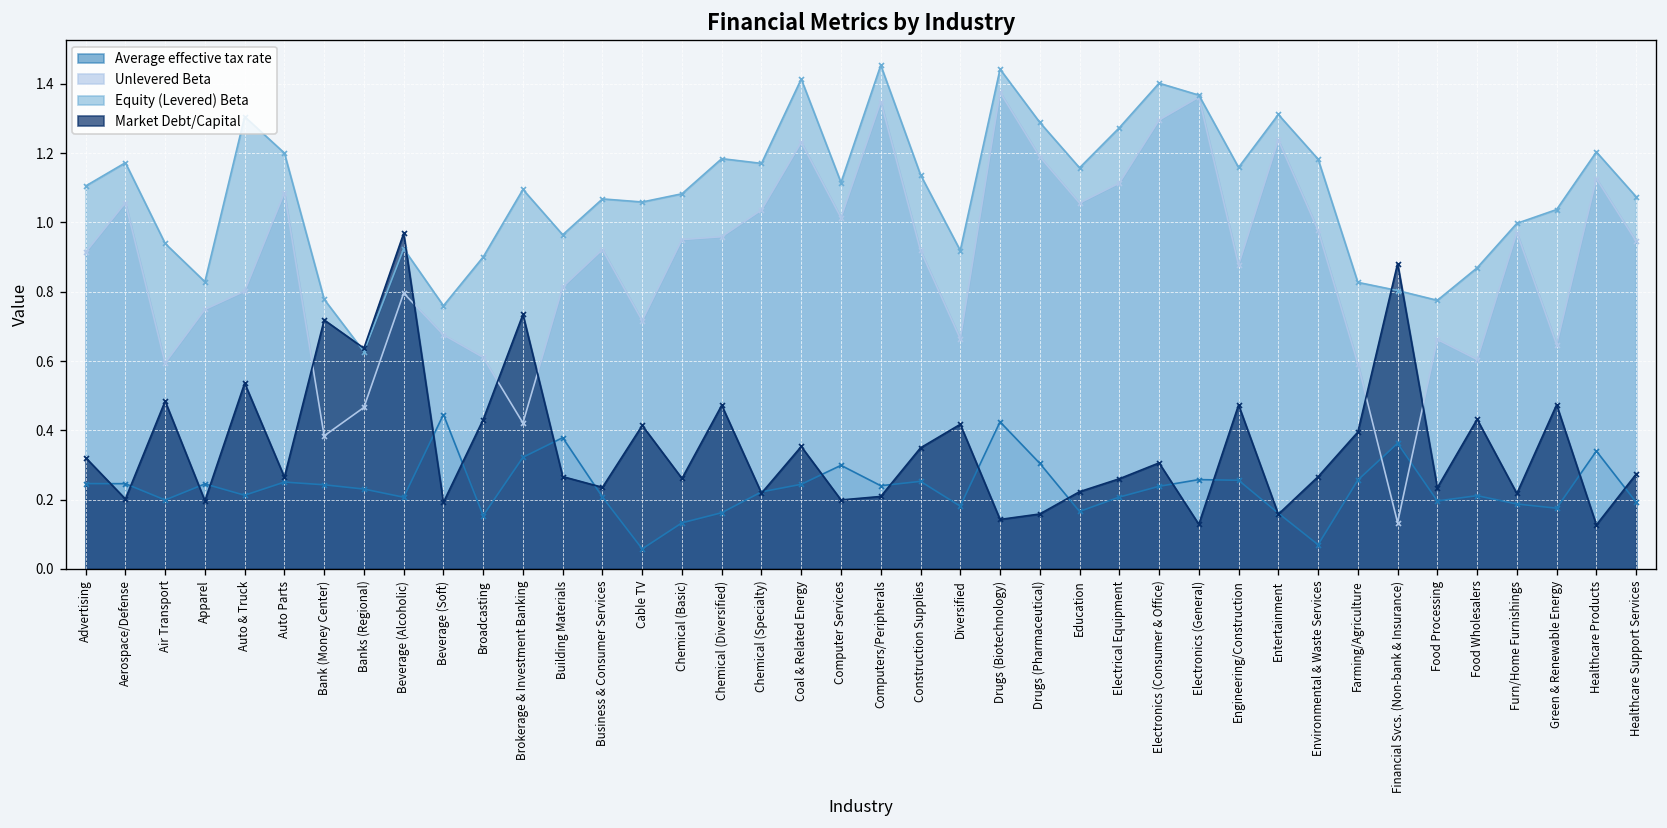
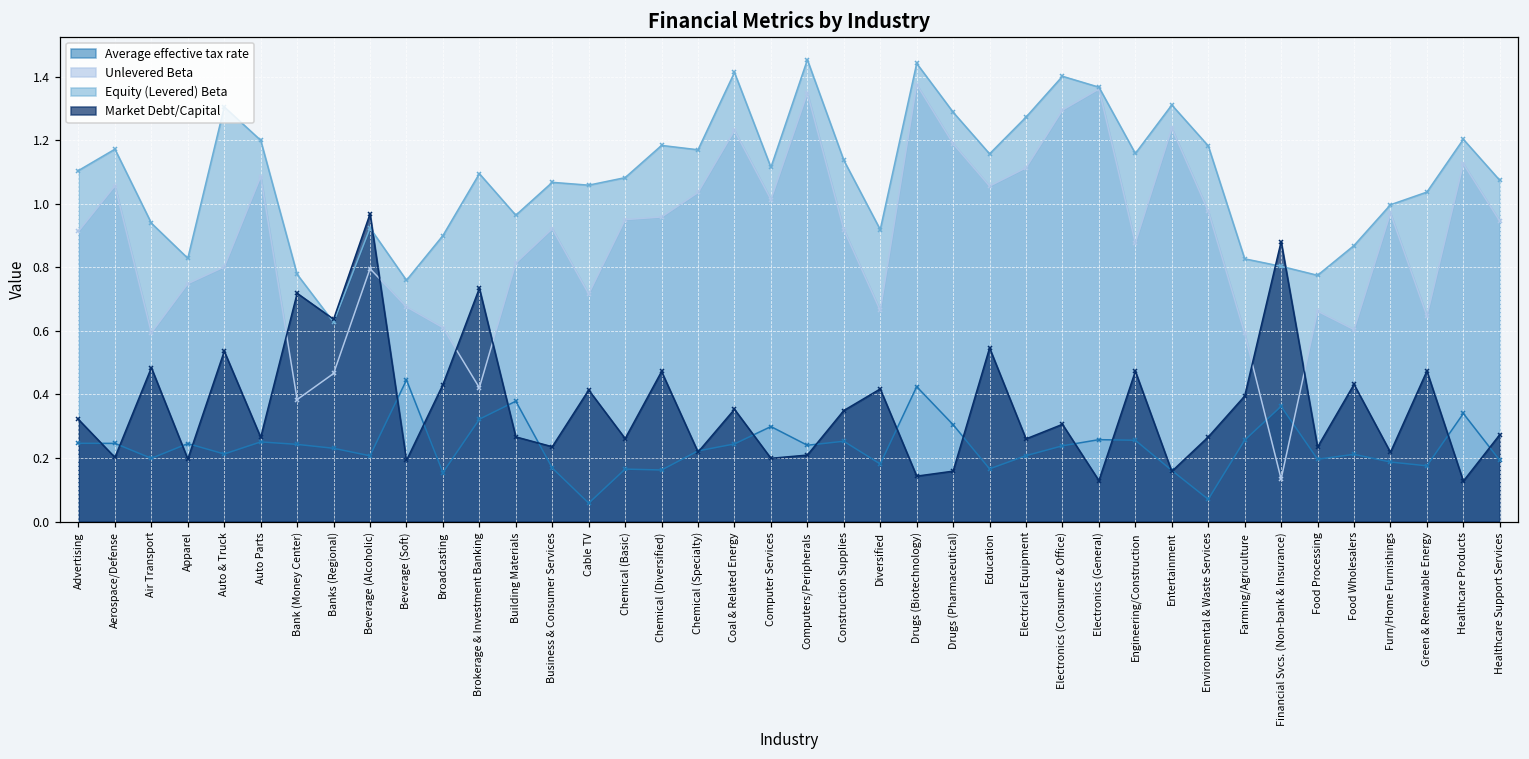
  {
    "Average effective tax rate": {
      "Advertising": 0.25,
      "Aerospace/Defense": 0.25,
      "Air Transport": 0.20,
      "Apparel": 0.25,
      "Auto & Truck": 0.21,
      "Auto Parts": 0.25,
      "Bank (Money Center)": 0.24,
      "Banks (Regional)": 0.23,
      "Beverage (Alcoholic)": 0.21,
      "Beverage (Soft)": 0.45,
      "Broadcasting": 0.15,
      "Brokerage & Investment Banking": 0.32,
      "Building Materials": 0.38,
-     "Business & Consumer Services": 0.21,
+     "Business & Consumer Services": 0.17,
      "Cable TV": 0.06,
-     "Chemical (Basic)": 0.13,
+     "Chemical (Basic)": 0.17,
      "Chemical (Diversified)": 0.16,
      "Coal & Related Energy": 0.24,
      "Computer Services": 0.30,
      "Computers/Peripherals": 0.24,
      "Construction Supplies": 0.25,
      "Diversified": 0.18,
      "Drugs (Biotechnology)": 0.42,
      "Drugs (Pharmaceutical)": 0.30,
      "Education": 0.17,
      "Electrical Equipment": 0.21,
      "Electronics (Consumer & Office)": 0.24,
      "Electronics (General)": 0.26,
      "Engineering/Construction": 0.26,
      "Environmental & Waste Services": 0.07,
      "Farming/Agriculture": 0.26,
      "Financial Svcs. (Non-bank & Insurance)": 0.36,
      "Food Processing": 0.20,
      "Food Wholesalers": 0.21,
      "Furn/Home Furnishings": 0.19,
      "Green & Renewable Energy": 0.18,
      "Healthcare Products": 0.34,
      "Healthcare Support Services": 0.19
    },
    "Market Debt/Capital": {
      "Advertising": 0.32,
      "Aerospace/Defense": 0.20,
      "Air Transport": 0.48,
      "Apparel": 0.20,
      "Auto & Truck": 0.54,
      "Auto Parts": 0.26,
      "Bank (Money Center)": 0.72,
      "Banks (Regional)": 0.64,
      "Beverage (Alcoholic)": 0.97,
      "Beverage (Soft)": 0.19,
      "Broadcasting": 0.43,
      "Brokerage & Investment Banking": 0.73,
      "Building Materials": 0.27,
      "Business & Consumer Services": 0.24,
      "Cable TV": 0.41,
      "Chemical (Basic)": 0.26,
      "Chemical (Diversified)": 0.47,
      "Coal & Related Energy": 0.35,
      "Computer Services": 0.20,
      "Computers/Peripherals": 0.21,
      "Construction Supplies": 0.35,
      "Diversified": 0.42,
      "Drugs (Biotechnology)": 0.14,
      "Drugs (Pharmaceutical)": 0.16,
-     "Education": 0.22,
+     "Education": 0.55,
      "Electrical Equipment": 0.26,
      "Electronics (Consumer & Office)": 0.31,
      "Electronics (General)": 0.13,
      "Engineering/Construction": 0.47,
      "Environmental & Waste Services": 0.27,
      "Farming/Agriculture": 0.39,
      "Financial Svcs. (Non-bank & Insurance)": 0.88,
      "Food Processing": 0.23,
      "Food Wholesalers": 0.43,
      "Furn/Home Furnishings": 0.22,
      "Green & Renewable Energy": 0.47,
      "Healthcare Products": 0.13,
      "Healthcare Support Services": 0.27
    }
  }
